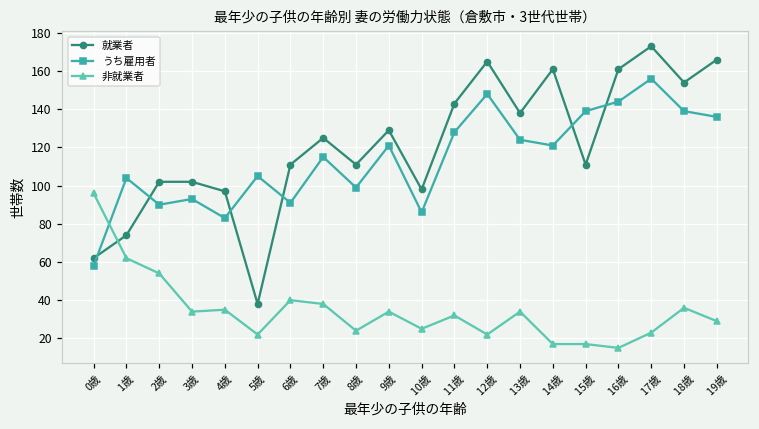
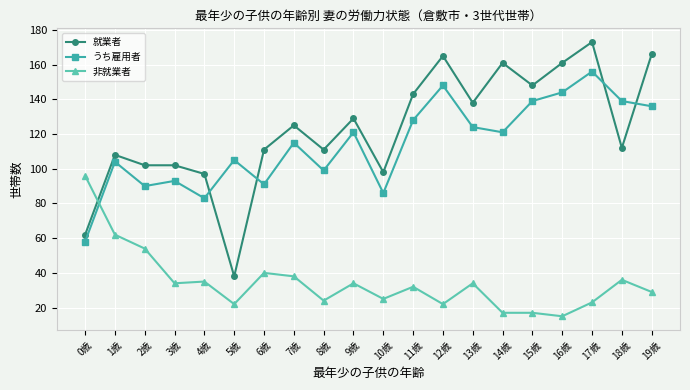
  {
    "就業者": {
      "0歳": 62,
-     "1歳": 74,
+     "1歳": 108,
      "2歳": 102,
      "3歳": 102,
      "4歳": 97,
      "5歳": 38,
      "6歳": 111,
      "7歳": 125,
      "8歳": 111,
      "9歳": 129,
      "10歳": 98,
      "11歳": 143,
      "12歳": 165,
      "13歳": 138,
      "14歳": 161,
-     "15歳": 111,
+     "15歳": 148,
      "16歳": 161,
      "17歳": 173,
-     "18歳": 154,
+     "18歳": 112,
      "19歳": 166
    }
  }
